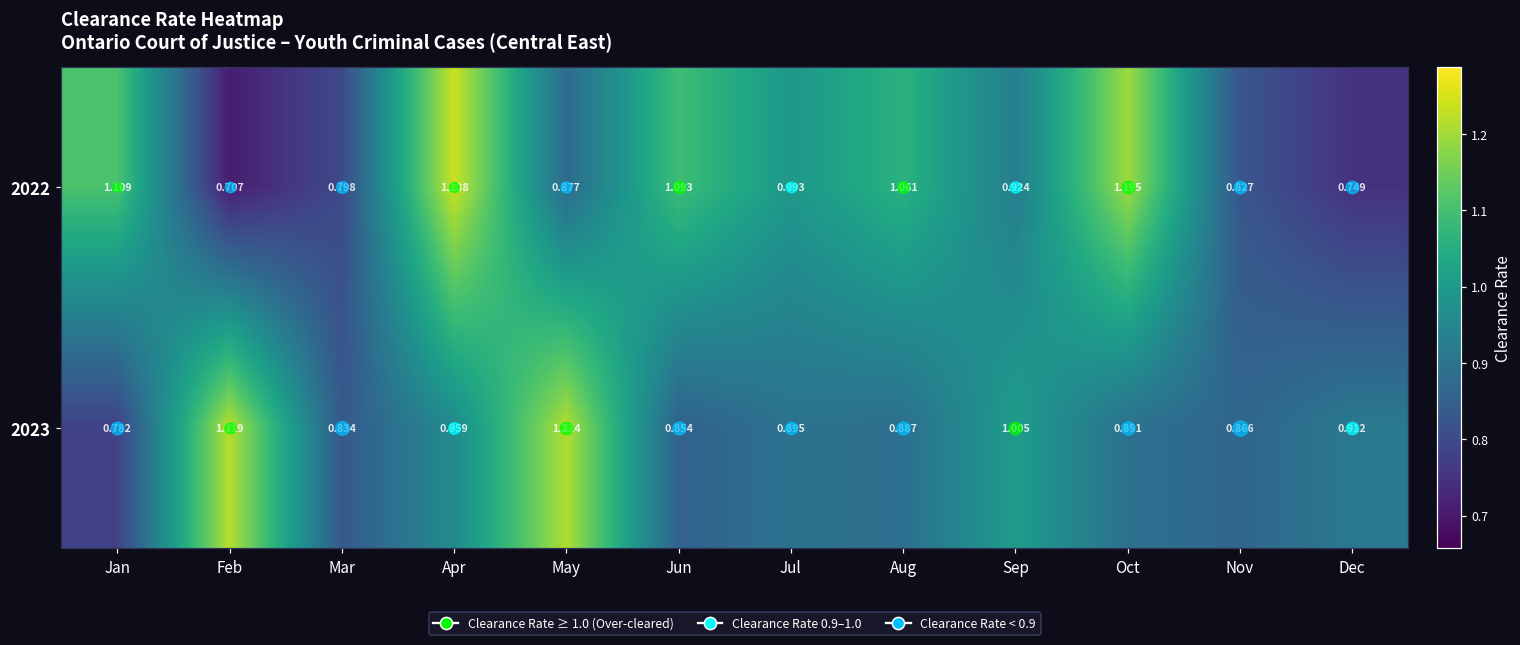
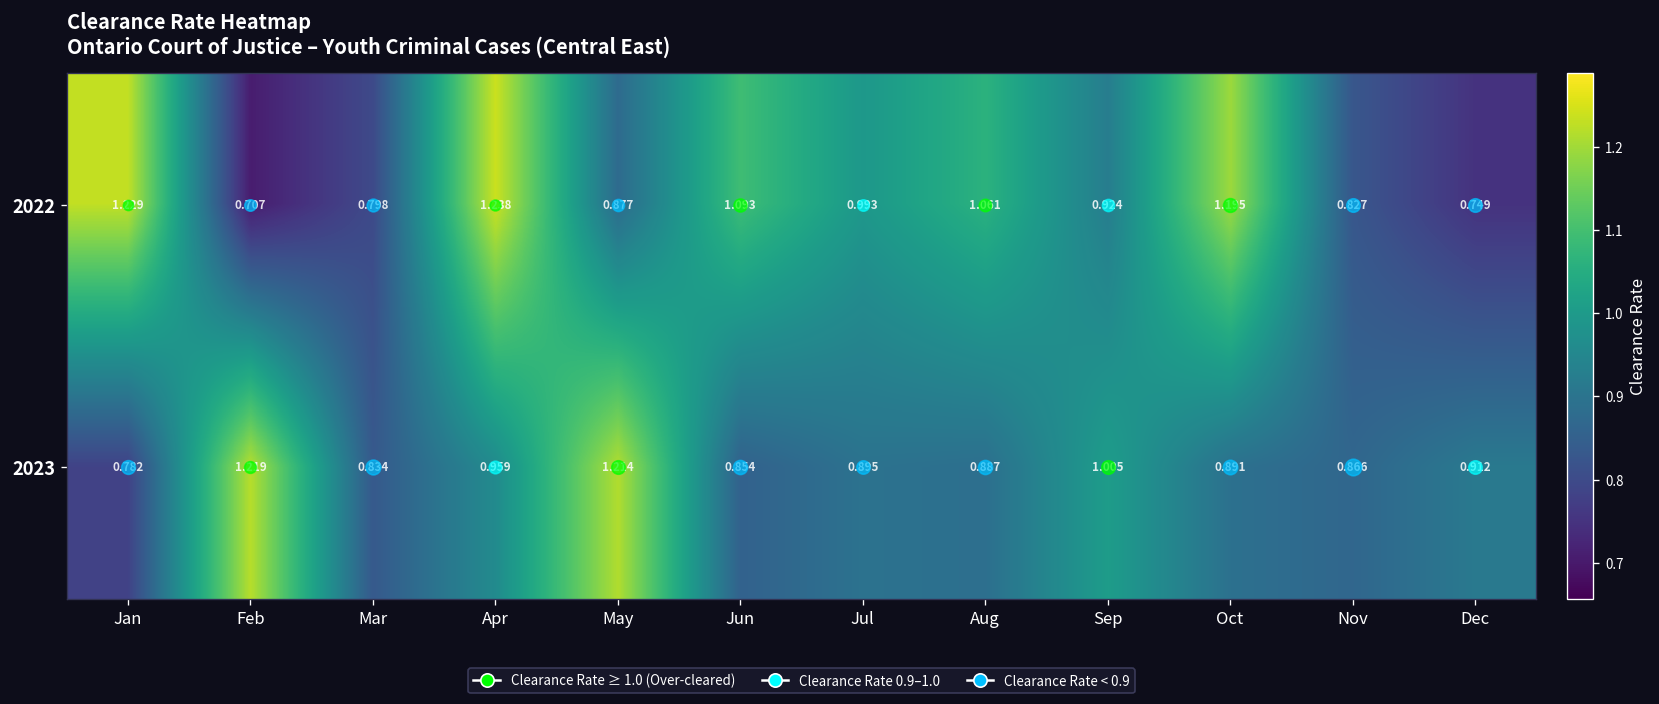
  {
    "2022": {
-     "Jan": 1.109
+     "Jan": 1.229
    }
  }
